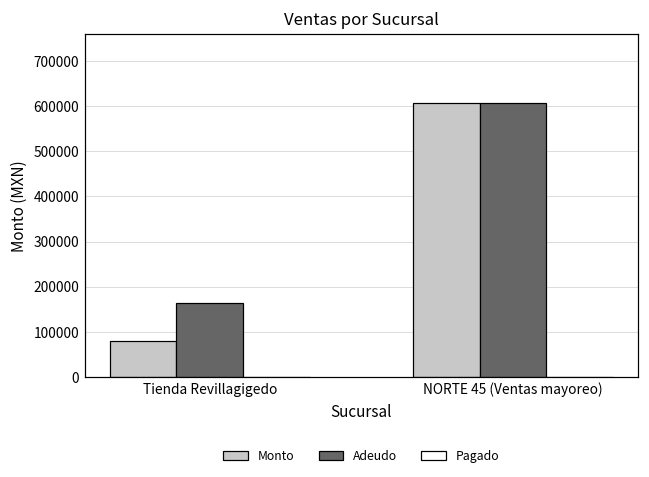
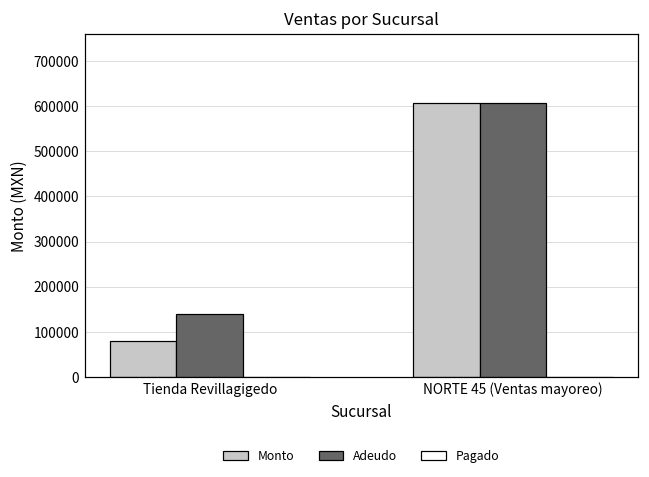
  {
    "Monto": {
      "Tienda Revillagigedo": 80000,
      "NORTE 45 (Ventas mayoreo)": 610000
    },
    "Adeudo": {
-     "Tienda Revillagigedo": 160000,
+     "Tienda Revillagigedo": 140000,
      "NORTE 45 (Ventas mayoreo)": 610000
    },
    "Pagado": {
      "Tienda Revillagigedo": 0,
      "NORTE 45 (Ventas mayoreo)": 0
    }
  }
